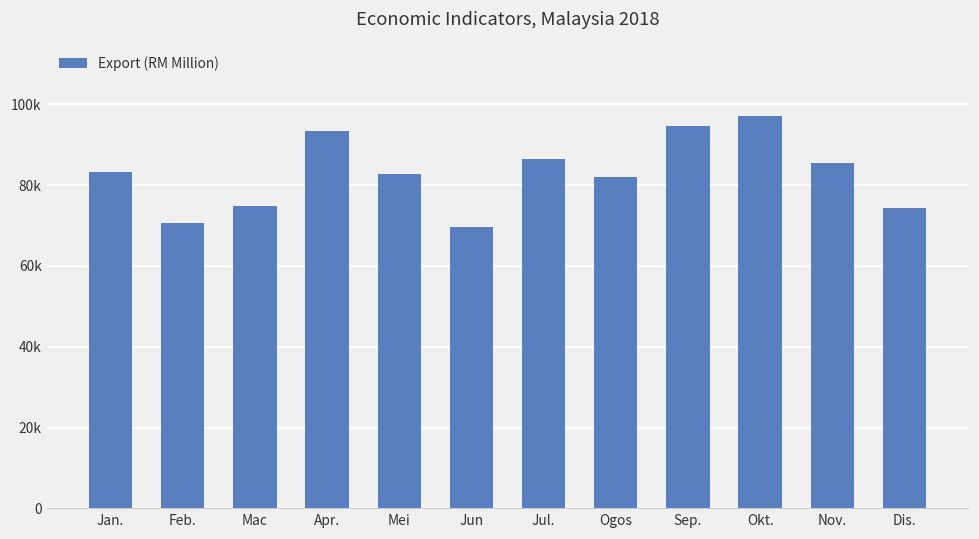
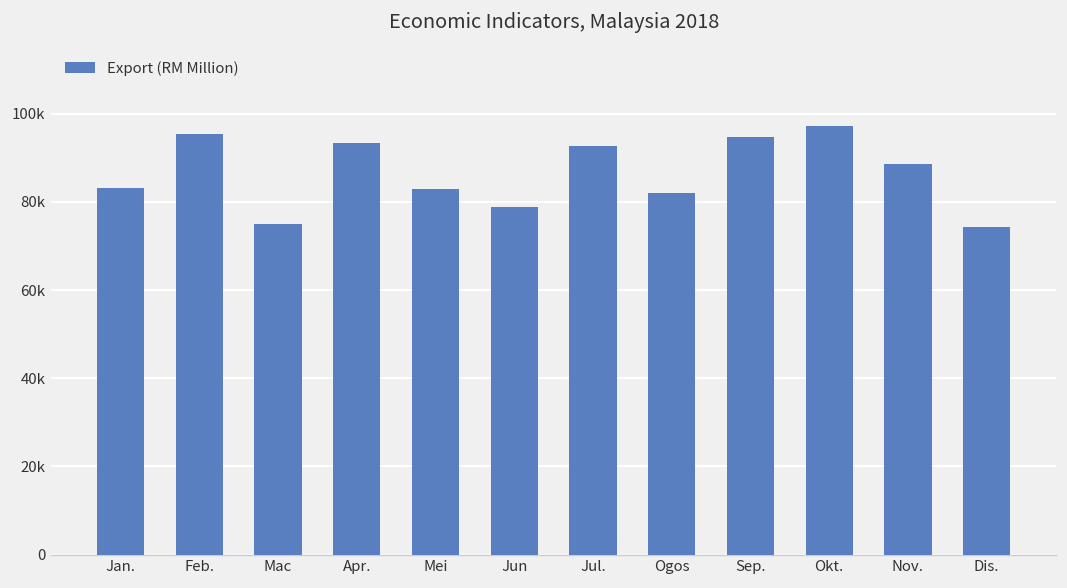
  {
    "Jan.": 83000,
-   "Feb.": 71000,
+   "Feb.": 95000,
    "Mac": 75000,
    "Apr.": 93000,
    "Mei": 83000,
-   "Jun": 70000,
-   "Jul.": 86000,
+   "Jun": 79000,
+   "Jul.": 93000,
    "Ogos": 82000,
    "Sep.": 95000,
    "Okt.": 97000,
-   "Nov.": 86000,
+   "Nov.": 89000,
    "Dis.": 74000
  }
